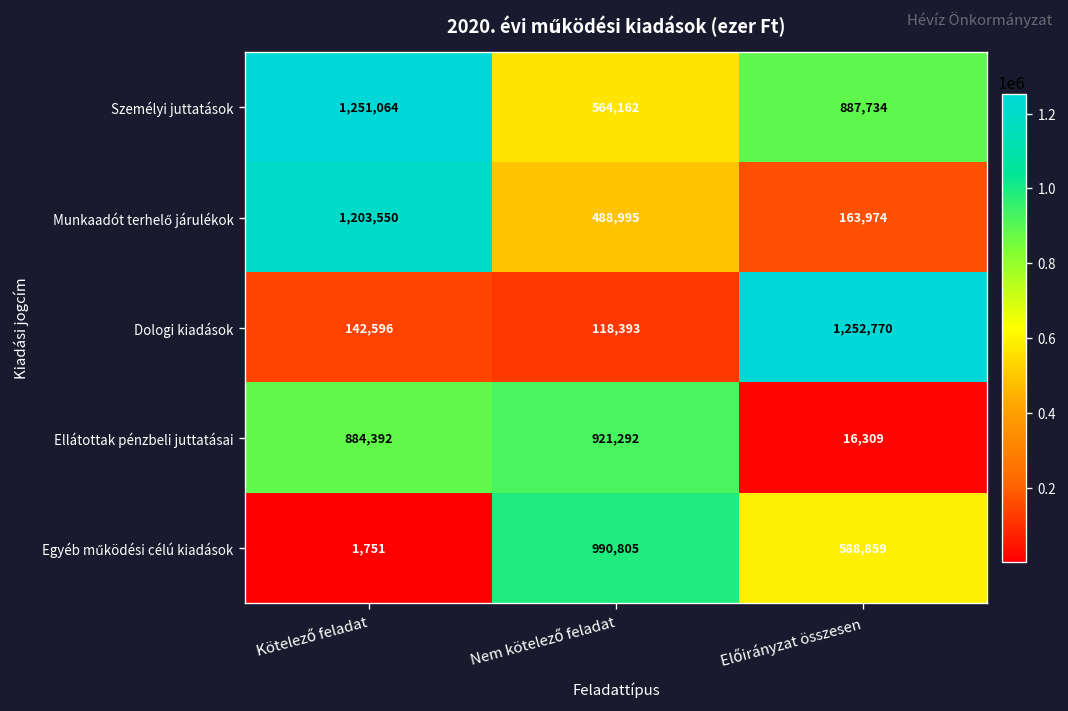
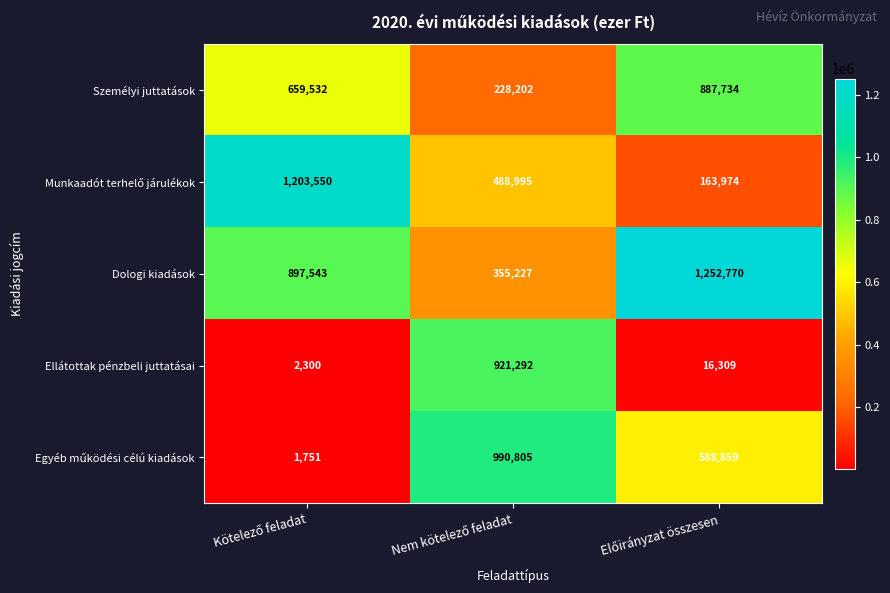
  {
    "Személyi juttatások": {
-     "Kötelező feladat": "1,251,064",
-     "Nem kötelező feladat": "564,162",
+     "Kötelező feladat": "659,532",
+     "Nem kötelező feladat": "228,202",
      "Előirányzat összesen": "887,734"
    },
    "Munkaadót terhelő járulékok": {
      "Kötelező feladat": "1,203,550",
      "Nem kötelező feladat": "488,995",
      "Előirányzat összesen": "163,974"
    },
    "Dologi kiadások": {
-     "Kötelező feladat": "142,596",
-     "Nem kötelező feladat": "118,393",
+     "Kötelező feladat": "897,543",
+     "Nem kötelező feladat": "355,227",
      "Előirányzat összesen": "1,252,770"
    },
    "Ellátottak pénzbeli juttatásai": {
-     "Kötelező feladat": "884,392",
+     "Kötelező feladat": "2,300",
      "Nem kötelező feladat": "921,292",
      "Előirányzat összesen": "16,309"
    },
    "Egyéb működési célú kiadások": {
      "Kötelező feladat": "1,751",
      "Nem kötelező feladat": "990,805",
      "Előirányzat összesen": "588,859"
    }
  }
